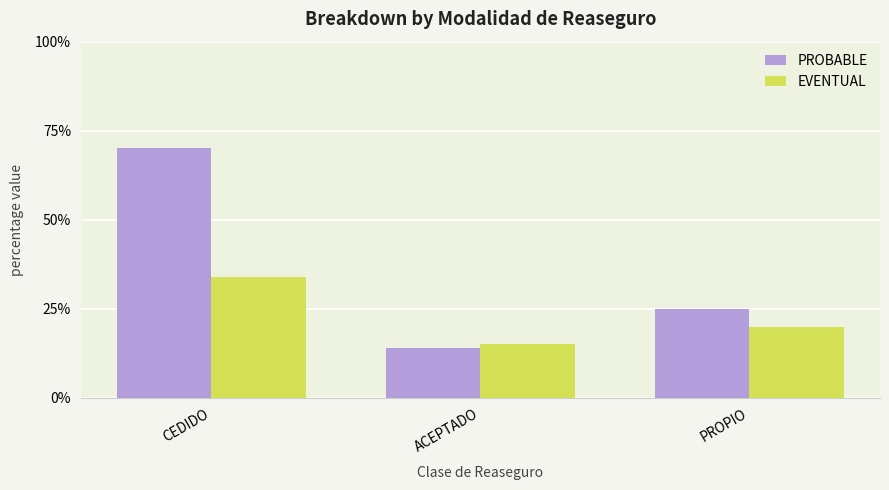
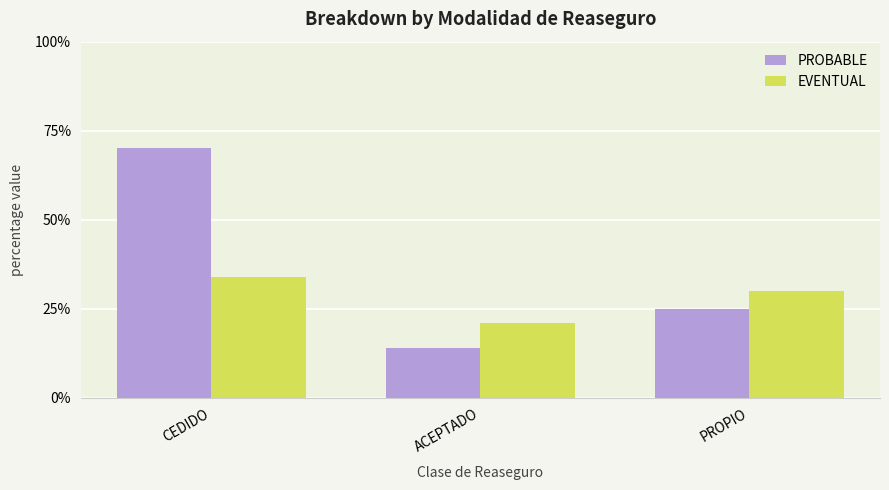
  {
    "PROBABLE": {
      "CEDIDO": "70%",
      "ACEPTADO": "14%",
      "PROPIO": "25%"
    },
    "EVENTUAL": {
      "CEDIDO": "34%",
-     "ACEPTADO": "15%",
-     "PROPIO": "20%"
+     "ACEPTADO": "21%",
+     "PROPIO": "30%"
    }
  }
